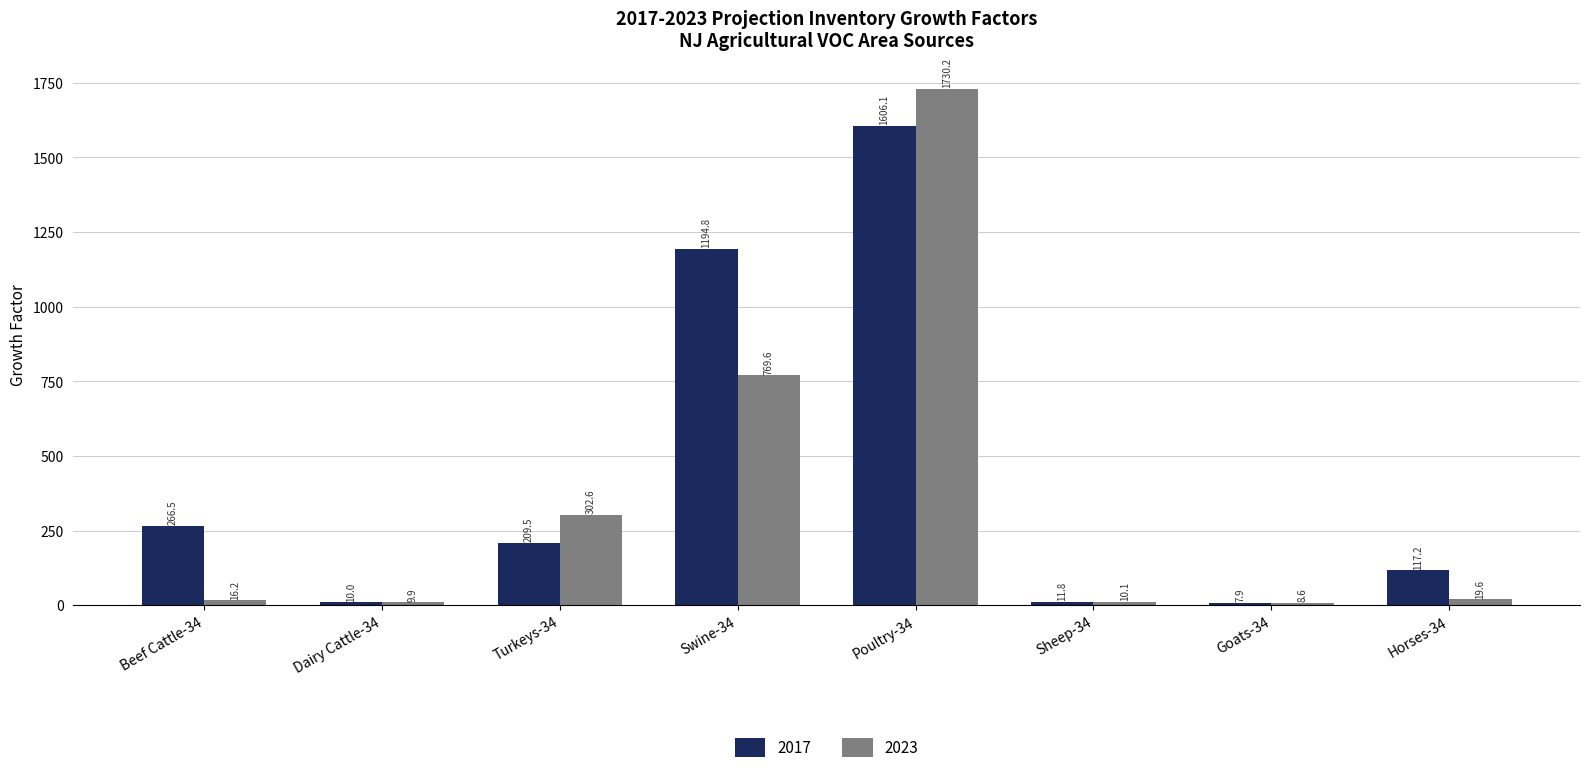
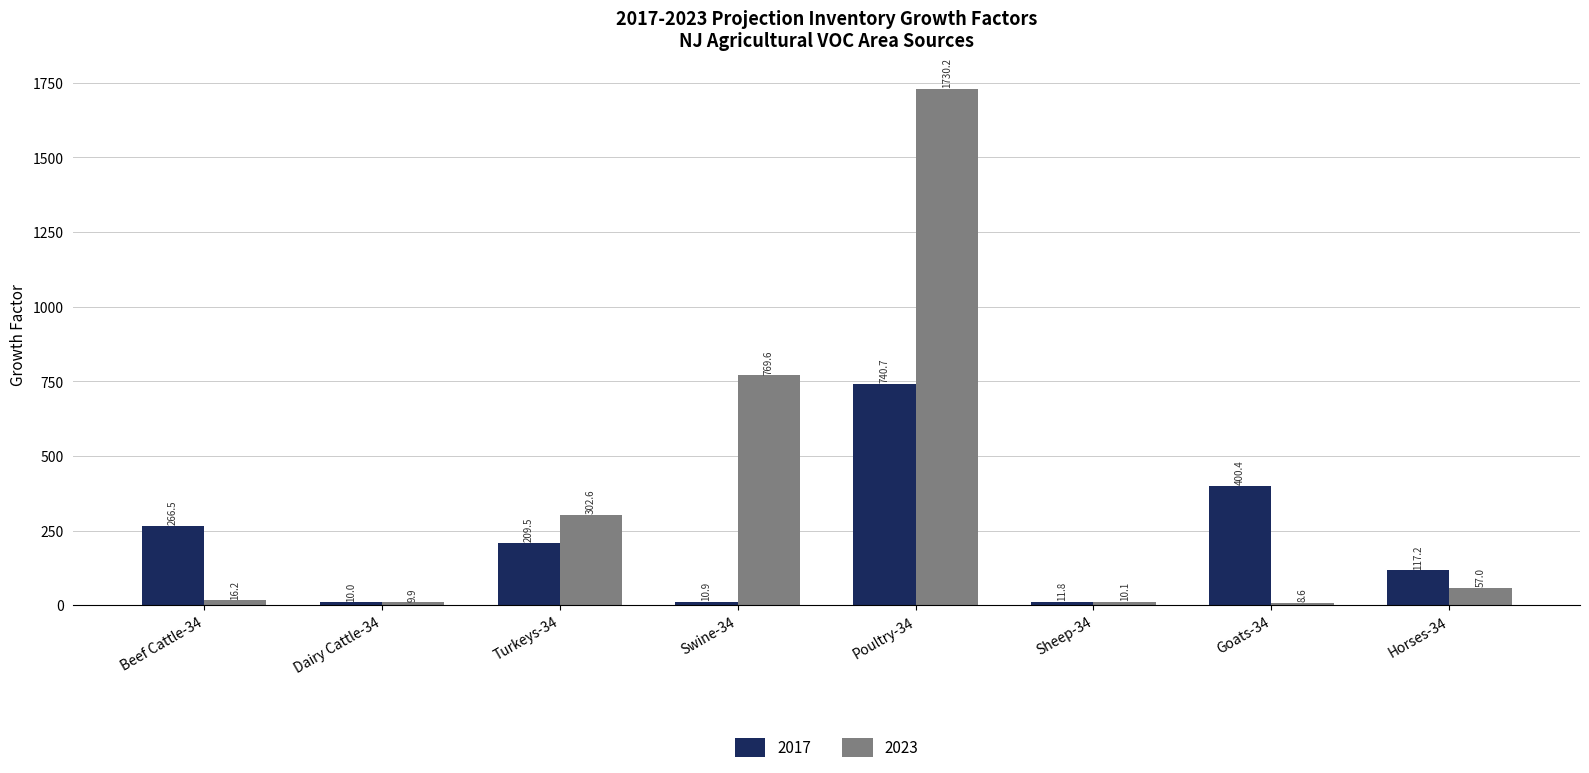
  {
    "2017": {
      "Beef Cattle-34": 266.5,
      "Dairy Cattle-34": 10.0,
      "Turkeys-34": 209.5,
-     "Swine-34": 1194.8,
-     "Poultry-34": 1606.1,
+     "Swine-34": 10.9,
+     "Poultry-34": 740.7,
      "Sheep-34": 11.8,
-     "Goats-34": 7.9,
+     "Goats-34": 400.4,
      "Horses-34": 117.2
    },
    "2023": {
      "Beef Cattle-34": 16.2,
      "Dairy Cattle-34": 9.9,
      "Turkeys-34": 302.6,
      "Swine-34": 769.6,
      "Poultry-34": 1730.2,
      "Sheep-34": 10.1,
      "Goats-34": 8.6,
-     "Horses-34": 19.6
+     "Horses-34": 57.0
    }
  }
